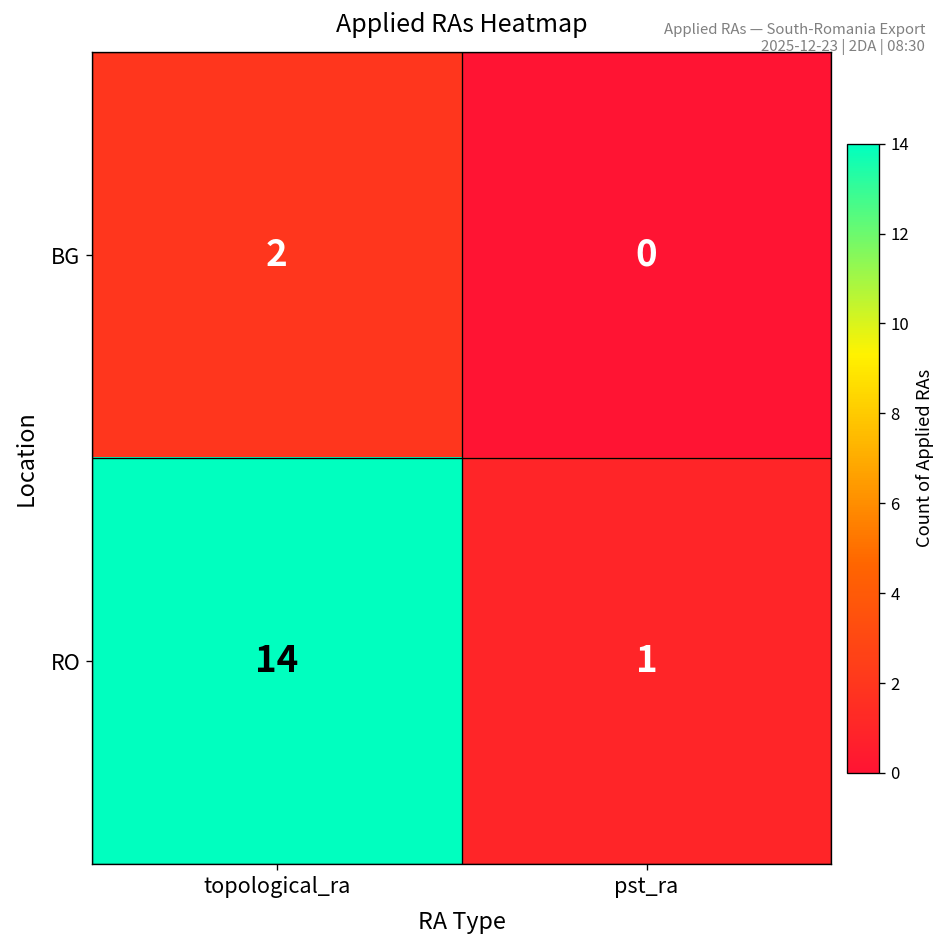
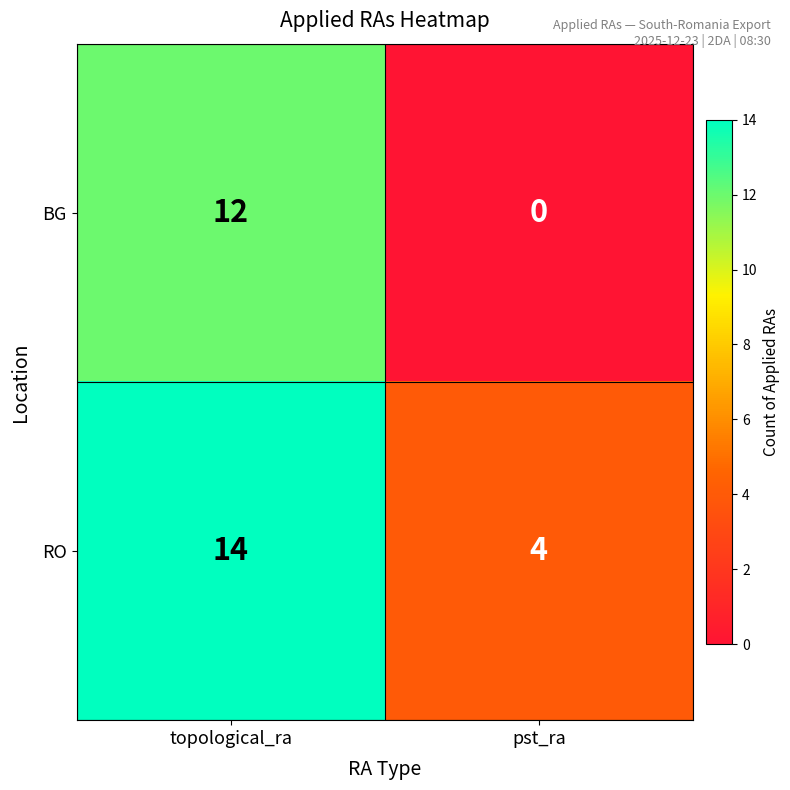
  {
    "BG": {
-     "topological_ra": 2,
+     "topological_ra": 12,
      "pst_ra": 0
    },
    "RO": {
      "topological_ra": 14,
-     "pst_ra": 1
+     "pst_ra": 4
    }
  }
